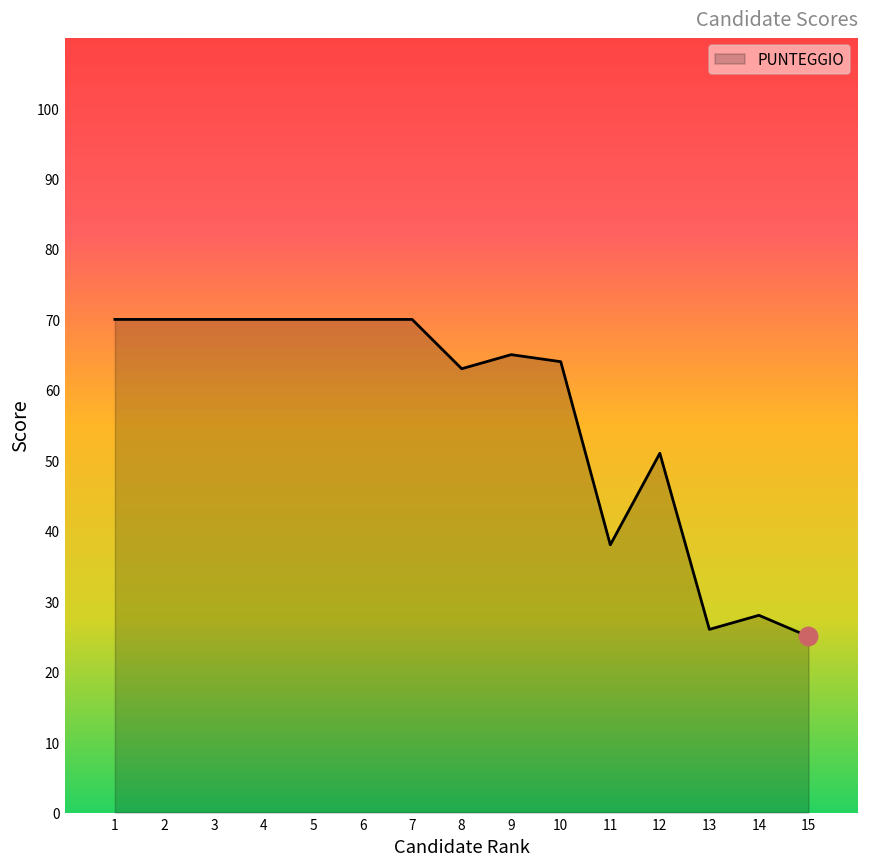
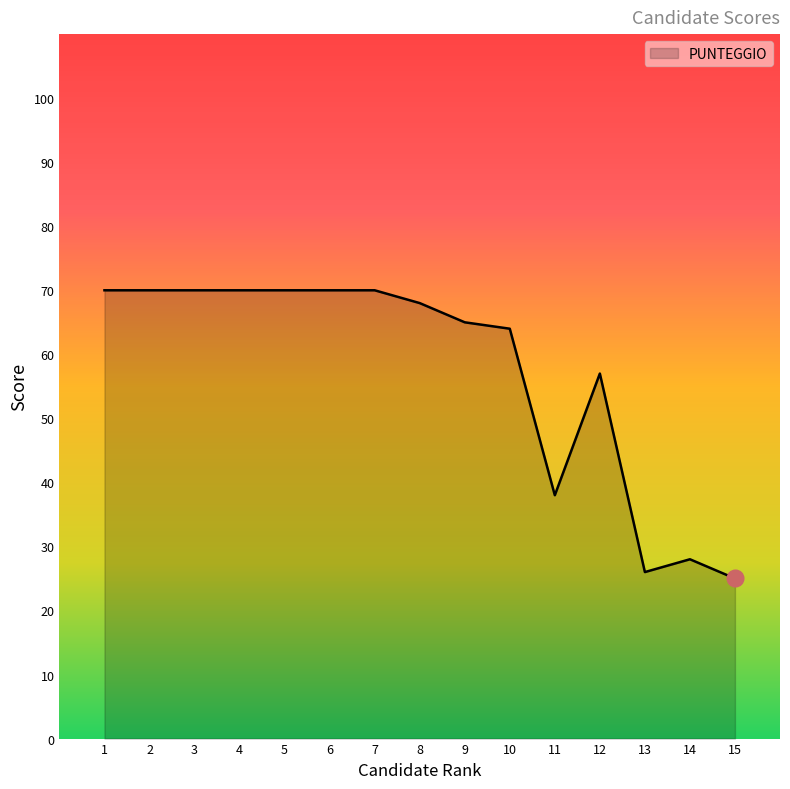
  {
    "PUNTEGGIO": {
      "1": 70,
      "2": 70,
      "3": 70,
      "4": 70,
      "5": 70,
      "6": 70,
      "7": 70,
-     "8": 63,
+     "8": 68,
      "9": 65,
      "10": 64,
      "11": 38,
-     "12": 51,
+     "12": 57,
      "13": 26,
      "14": 28
    }
  }
